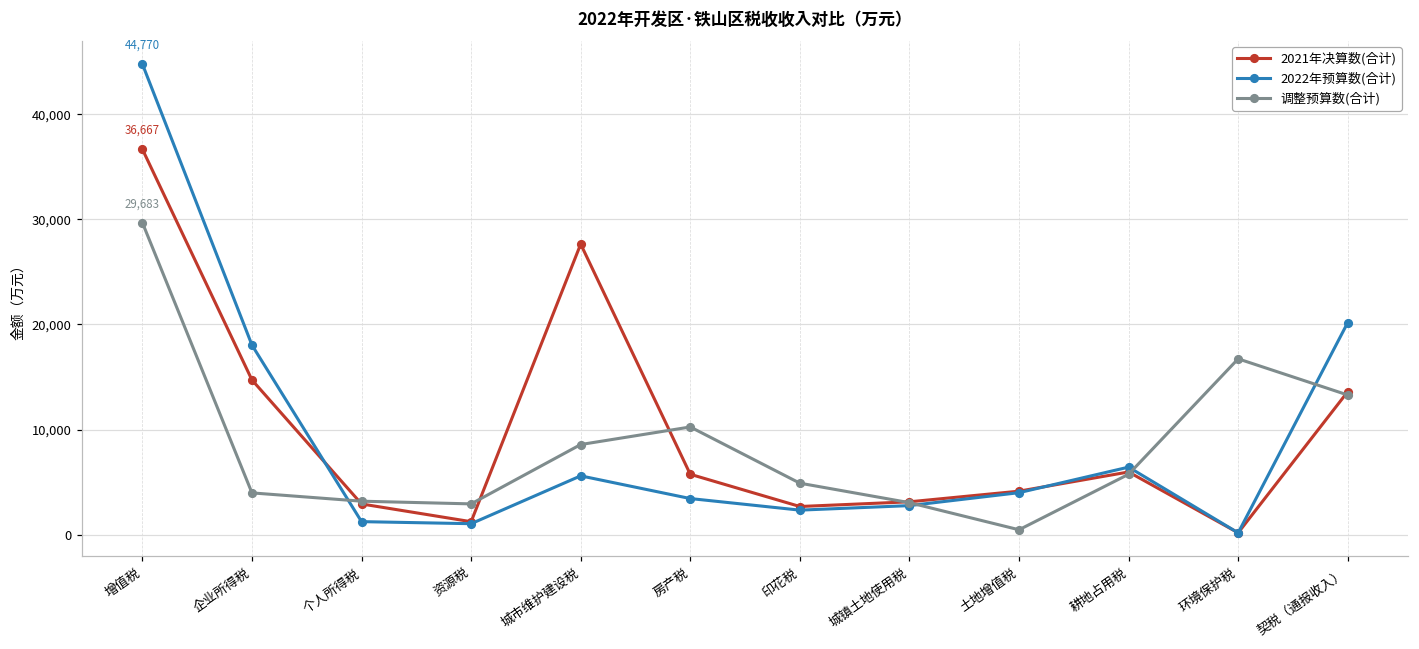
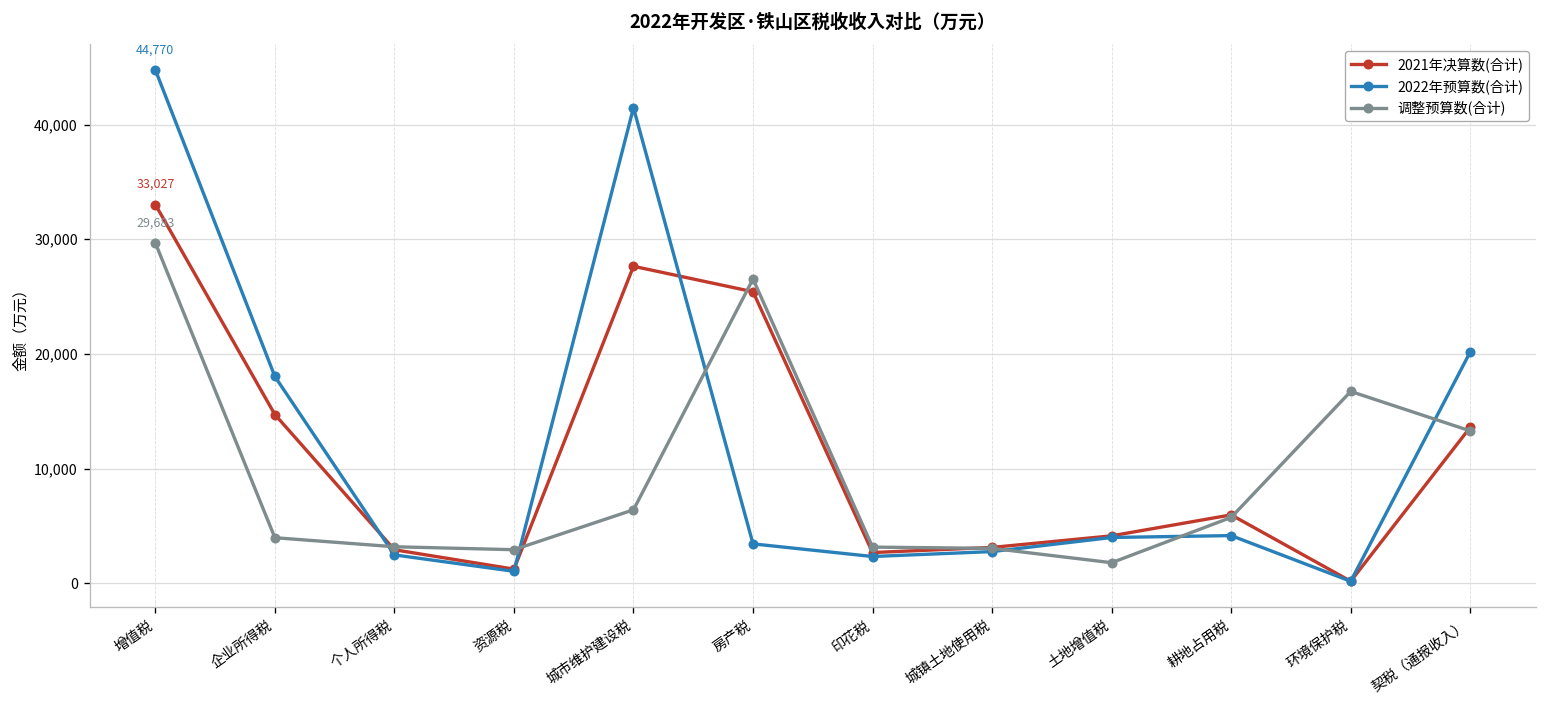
  {
    "2021年决算数(合计)": {
-     "增值税": "36,667",
-     "房产税": "6,000"
+     "增值税": "33,027",
+     "房产税": "25,000"
    },
    "2022年预算数(合计)": {
      "企业所得税": "18,000",
-     "个人所得税": "1,000",
-     "城市维护建设税": "6,000",
+     "个人所得税": "2,000",
+     "城市维护建设税": "41,000",
      "房产税": "3,000",
      "印花税": "2,000",
      "城镇土地使用税": "3,000",
-     "耕地占用税": "6,000",
+     "耕地占用税": "4,000",
      "契税（通报收入）": "20,000"
    },
    "调整预算数(合计)": {
      "企业所得税": "4,000",
      "资源税": "3,000",
-     "城市维护建设税": "9,000",
-     "房产税": "10,000",
-     "印花税": "5,000",
-     "土地增值税": "0",
+     "城市维护建设税": "6,000",
+     "房产税": "27,000",
+     "印花税": "3,000",
+     "土地增值税": "2,000",
      "环境保护税": "17,000",
      "契税（通报收入）": "13,000"
    }
  }
